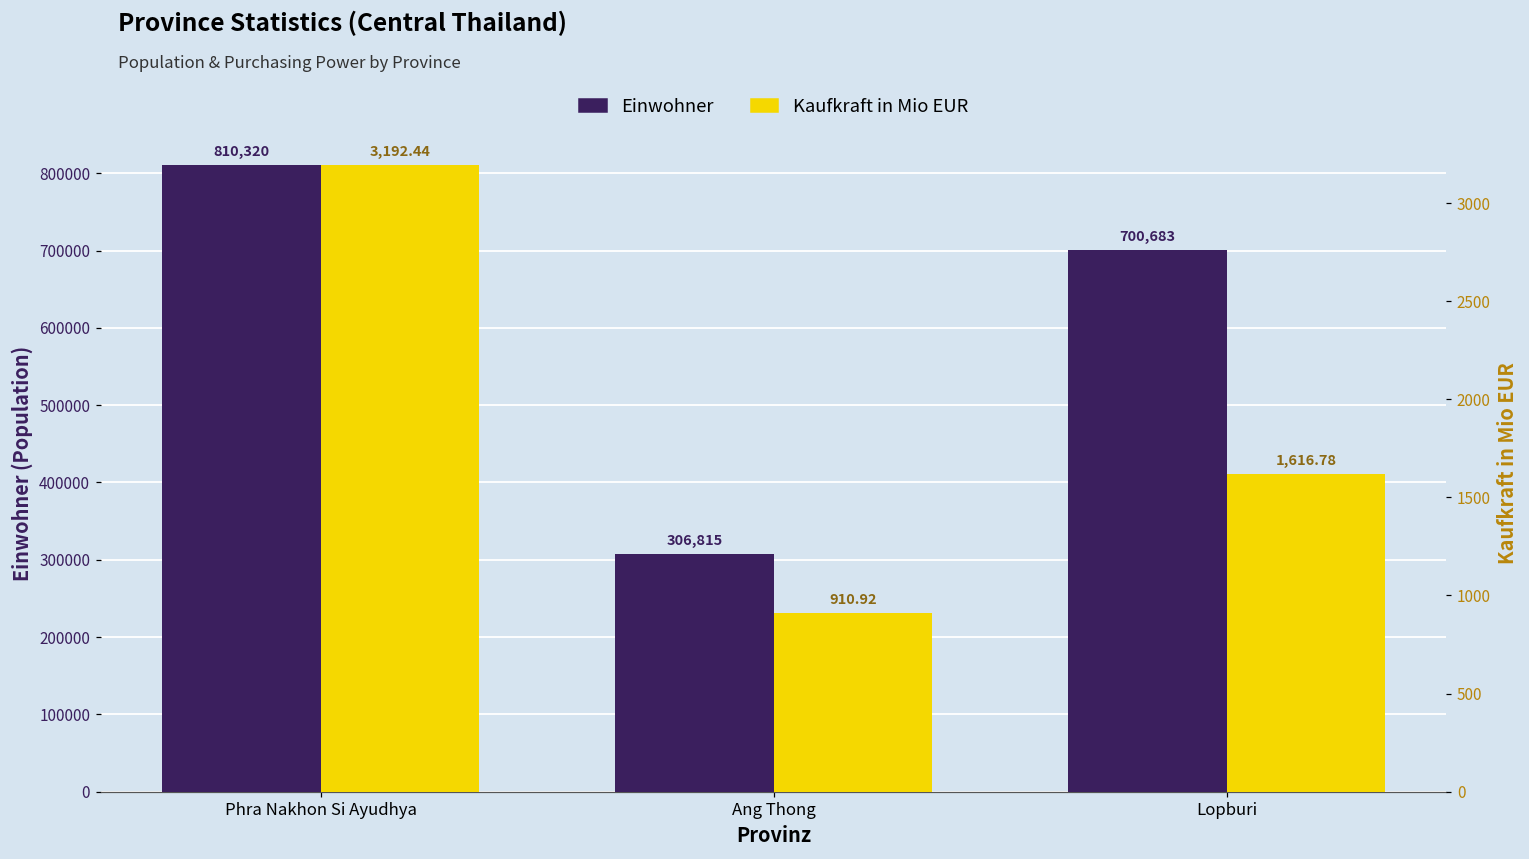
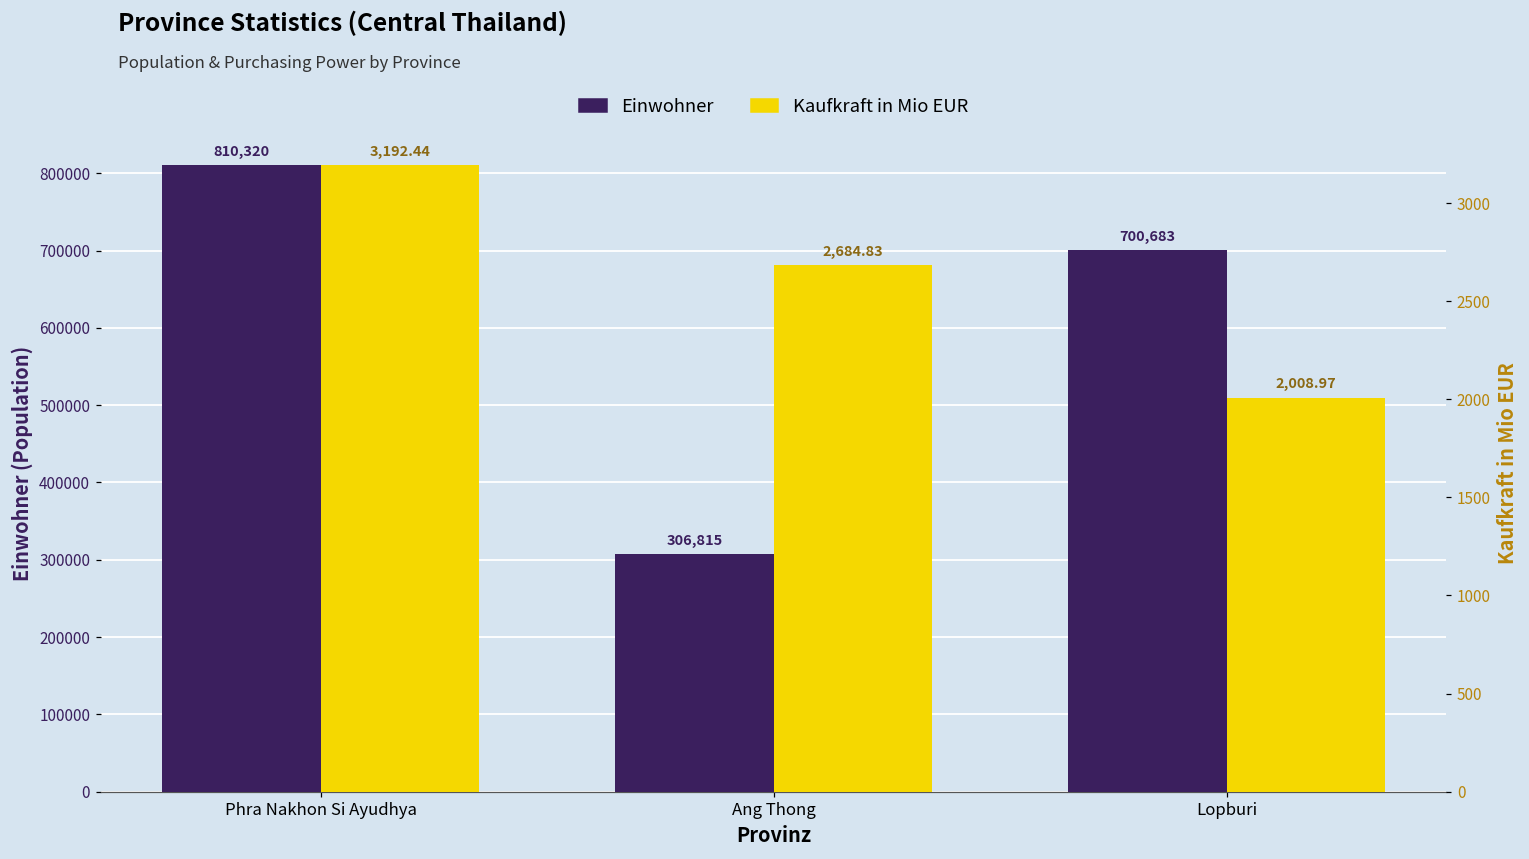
  {
    "Einwohner": {
      "Phra Nakhon Si Ayudhya": "810,320",
      "Ang Thong": "306,815",
      "Lopburi": "700,683"
    },
    "Kaufkraft in Mio EUR": {
      "Phra Nakhon Si Ayudhya": "3,192.44",
-     "Ang Thong": "910.92",
-     "Lopburi": "1,616.78"
+     "Ang Thong": "2,684.83",
+     "Lopburi": "2,008.97"
    }
  }
